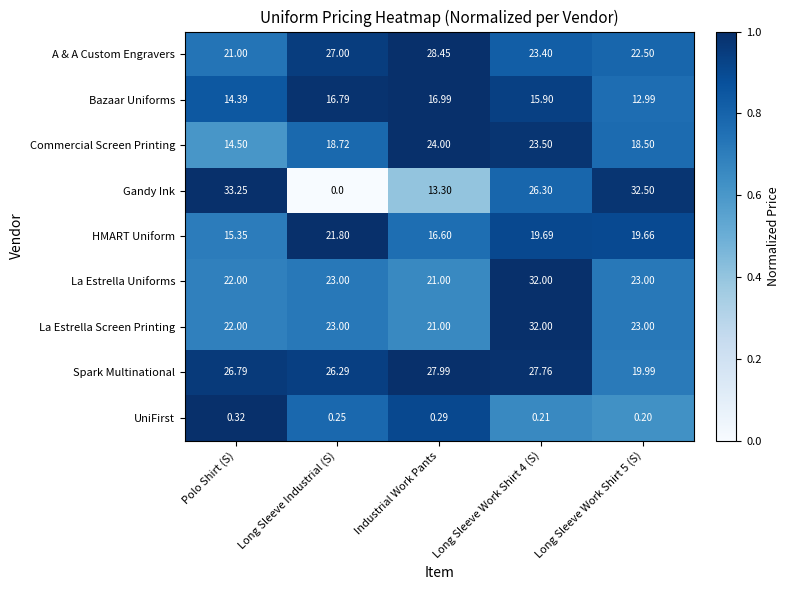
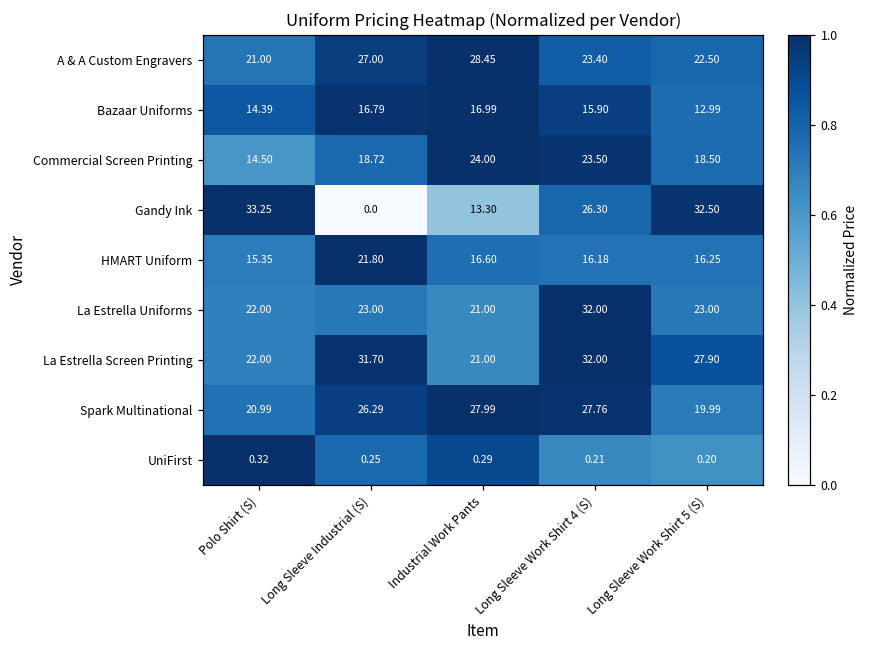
  {
    "A & A Custom Engravers": {
      "Polo Shirt (S)": 21.00,
      "Long Sleeve Industrial (S)": 27.00,
      "Industrial Work Pants": 28.45,
      "Long Sleeve Work Shirt 4 (S)": 23.40,
      "Long Sleeve Work Shirt 5 (S)": 22.50
    },
    "Bazaar Uniforms": {
      "Polo Shirt (S)": 14.39,
      "Long Sleeve Industrial (S)": 16.79,
      "Industrial Work Pants": 16.99,
      "Long Sleeve Work Shirt 4 (S)": 15.90,
      "Long Sleeve Work Shirt 5 (S)": 12.99
    },
    "Commercial Screen Printing": {
      "Polo Shirt (S)": 14.50,
      "Long Sleeve Industrial (S)": 18.72,
      "Industrial Work Pants": 24.00,
      "Long Sleeve Work Shirt 4 (S)": 23.50,
      "Long Sleeve Work Shirt 5 (S)": 18.50
    },
    "Gandy Ink": {
      "Polo Shirt (S)": 33.25,
      "Long Sleeve Industrial (S)": 0.0,
      "Industrial Work Pants": 13.30,
      "Long Sleeve Work Shirt 4 (S)": 26.30,
      "Long Sleeve Work Shirt 5 (S)": 32.50
    },
    "HMART Uniform": {
      "Polo Shirt (S)": 15.35,
      "Long Sleeve Industrial (S)": 21.80,
      "Industrial Work Pants": 16.60,
-     "Long Sleeve Work Shirt 4 (S)": 19.69,
-     "Long Sleeve Work Shirt 5 (S)": 19.66
+     "Long Sleeve Work Shirt 4 (S)": 16.18,
+     "Long Sleeve Work Shirt 5 (S)": 16.25
    },
    "La Estrella Uniforms": {
      "Polo Shirt (S)": 22.00,
      "Long Sleeve Industrial (S)": 23.00,
      "Industrial Work Pants": 21.00,
      "Long Sleeve Work Shirt 4 (S)": 32.00,
      "Long Sleeve Work Shirt 5 (S)": 23.00
    },
    "La Estrella Screen Printing": {
      "Polo Shirt (S)": 22.00,
-     "Long Sleeve Industrial (S)": 23.00,
+     "Long Sleeve Industrial (S)": 31.70,
      "Industrial Work Pants": 21.00,
      "Long Sleeve Work Shirt 4 (S)": 32.00,
-     "Long Sleeve Work Shirt 5 (S)": 23.00
+     "Long Sleeve Work Shirt 5 (S)": 27.90
    },
    "Spark Multinational": {
-     "Polo Shirt (S)": 26.79,
+     "Polo Shirt (S)": 20.99,
      "Long Sleeve Industrial (S)": 26.29,
      "Industrial Work Pants": 27.99,
      "Long Sleeve Work Shirt 4 (S)": 27.76,
      "Long Sleeve Work Shirt 5 (S)": 19.99
    },
    "UniFirst": {
      "Polo Shirt (S)": 0.32,
      "Long Sleeve Industrial (S)": 0.25,
      "Industrial Work Pants": 0.29,
      "Long Sleeve Work Shirt 4 (S)": 0.21,
      "Long Sleeve Work Shirt 5 (S)": 0.20
    }
  }
